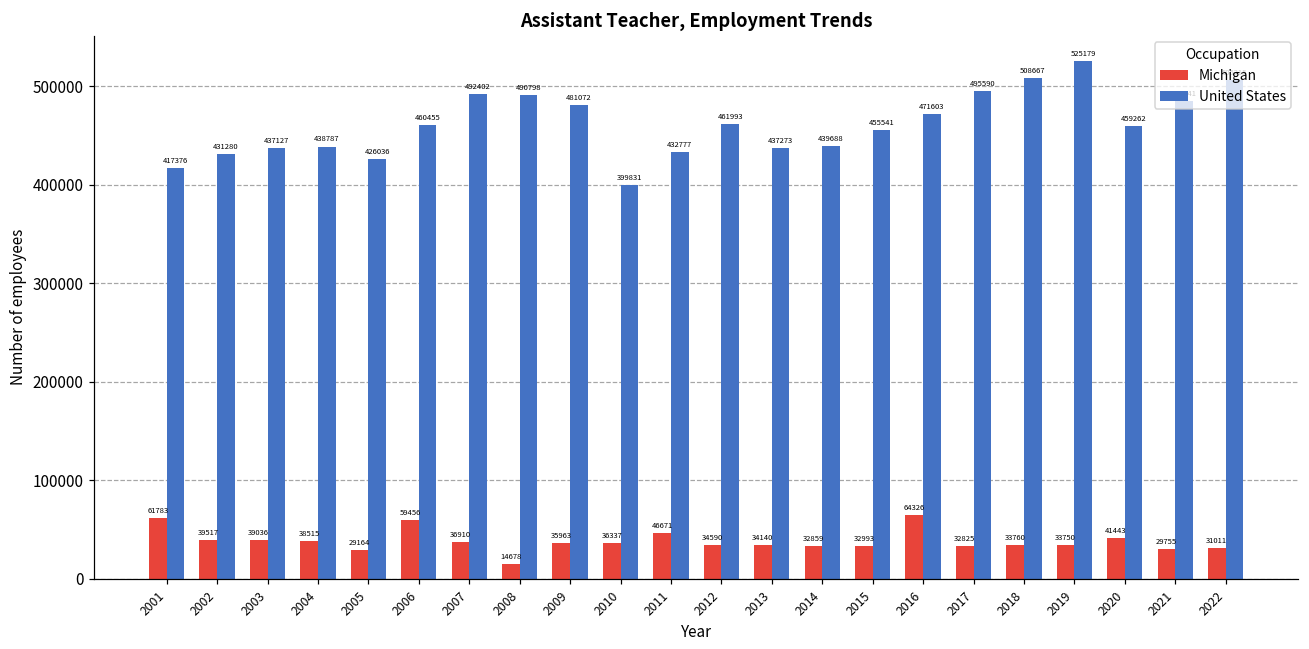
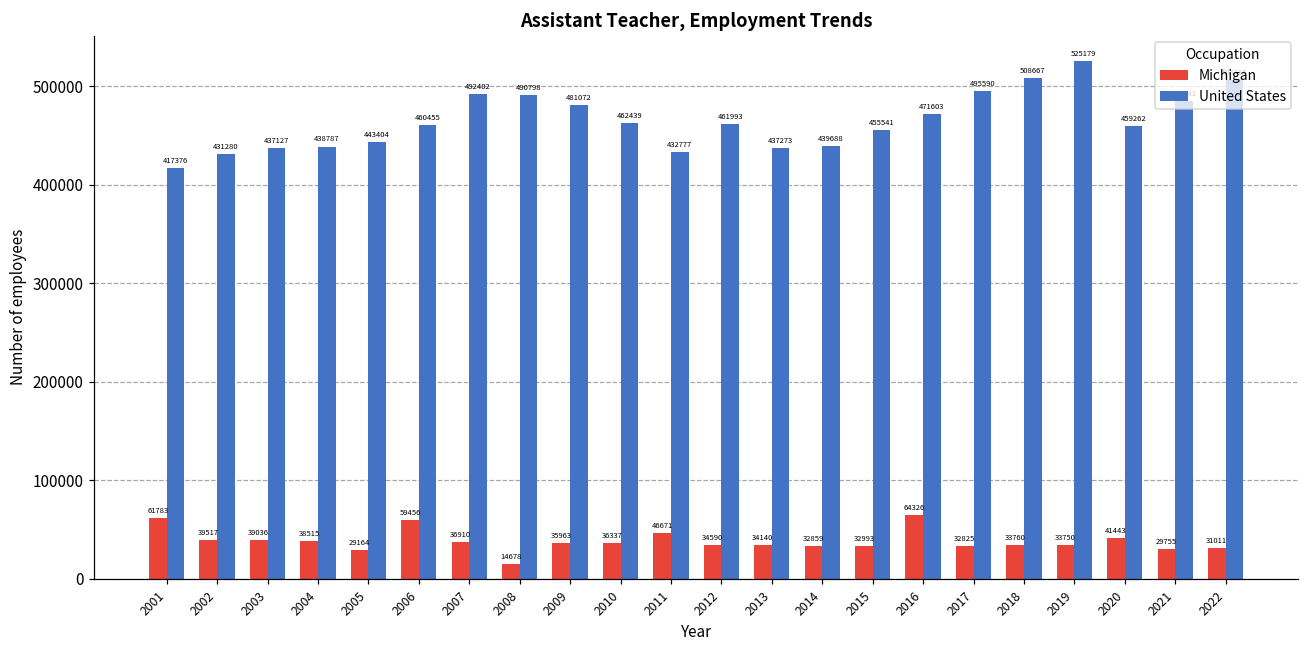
  {
    "Michigan": {
      "2001": 61783,
      "2002": 39517,
      "2003": 39036,
      "2004": 38515,
      "2005": 29164,
      "2006": 59456,
      "2007": 36910,
      "2008": 14678,
      "2009": 35963,
      "2010": 36337,
      "2011": 46671,
      "2012": 34590,
      "2013": 34140,
      "2014": 32859,
      "2015": 32993,
      "2016": 64326,
      "2017": 32825,
      "2018": 33760,
      "2019": 33750,
      "2020": 41443,
      "2021": 29755,
      "2022": 31011
    },
    "United States": {
      "2001": 417376,
      "2002": 431280,
      "2003": 437127,
      "2004": 438787,
-     "2005": 426036,
+     "2005": 443404,
      "2006": 460455,
      "2007": 492402,
      "2008": 490798,
      "2009": 481072,
-     "2010": 399831,
+     "2010": 462439,
      "2011": 432777,
      "2012": 461993,
      "2013": 437273,
      "2014": 439688,
      "2015": 455541,
      "2016": 471603,
      "2017": 495590,
      "2018": 508667,
      "2019": 525179,
      "2020": 459262
    }
  }
